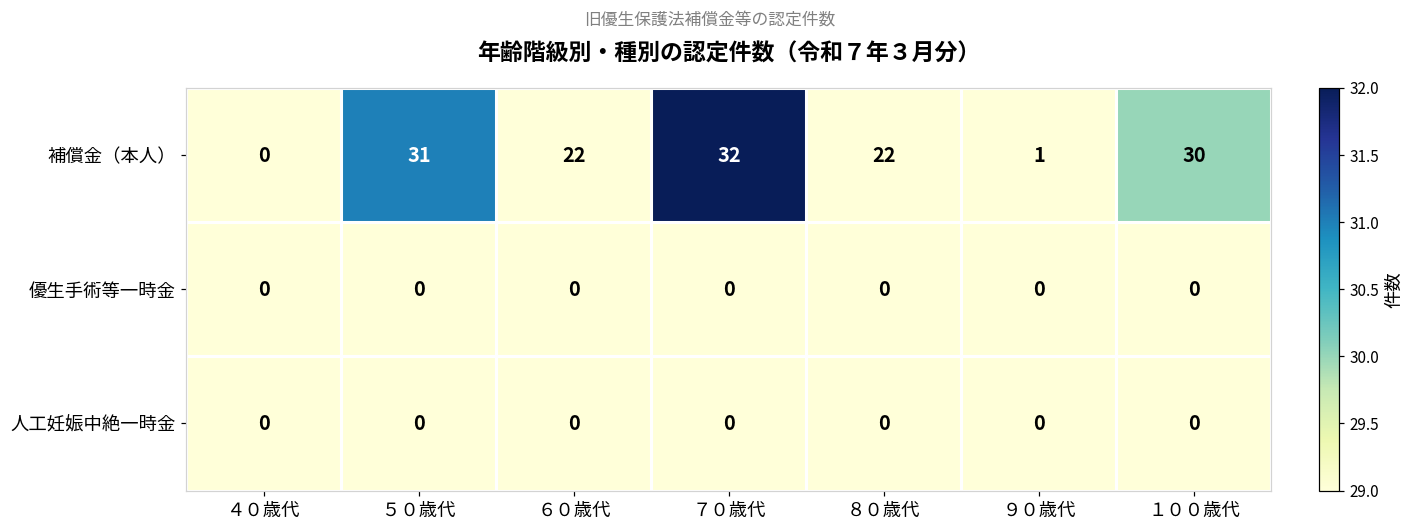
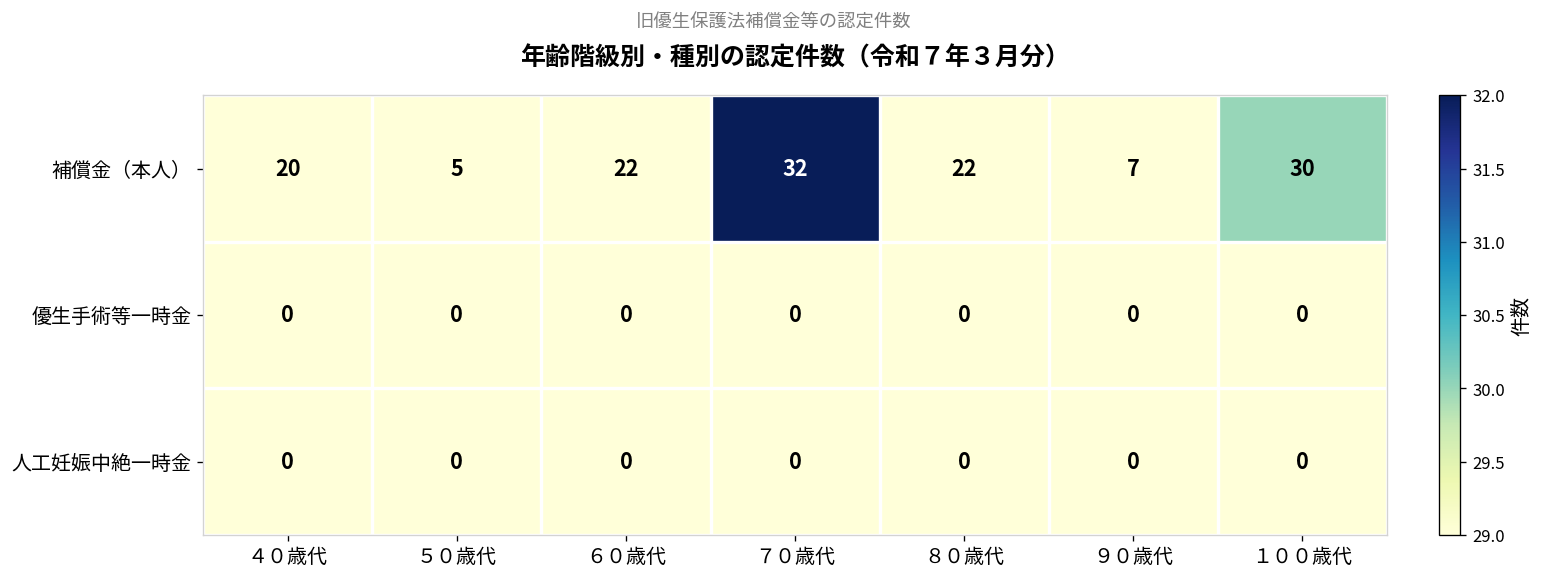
  {
    "補償金（本人）": {
-     "４０歳代": 0,
-     "５０歳代": 31,
+     "４０歳代": 20,
+     "５０歳代": 5,
      "６０歳代": 22,
      "７０歳代": 32,
      "８０歳代": 22,
-     "９０歳代": 1,
+     "９０歳代": 7,
      "１００歳代": 30
    },
    "優生手術等一時金": {
      "４０歳代": 0,
      "５０歳代": 0,
      "６０歳代": 0,
      "７０歳代": 0,
      "８０歳代": 0,
      "９０歳代": 0,
      "１００歳代": 0
    },
    "人工妊娠中絶一時金": {
      "４０歳代": 0,
      "５０歳代": 0,
      "６０歳代": 0,
      "７０歳代": 0,
      "８０歳代": 0,
      "９０歳代": 0,
      "１００歳代": 0
    }
  }
